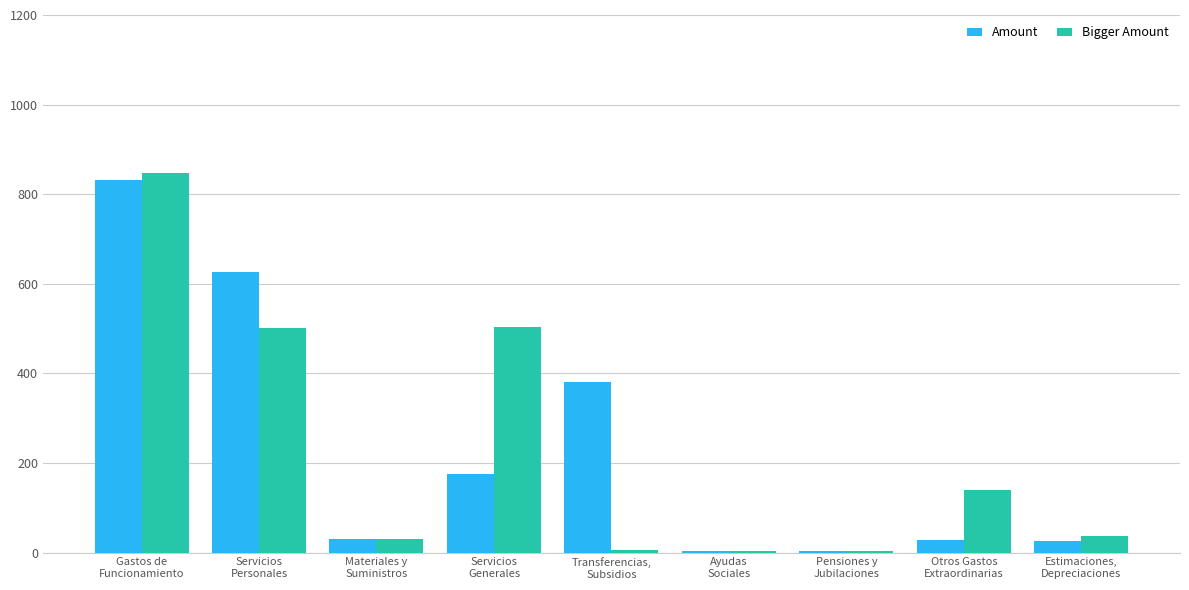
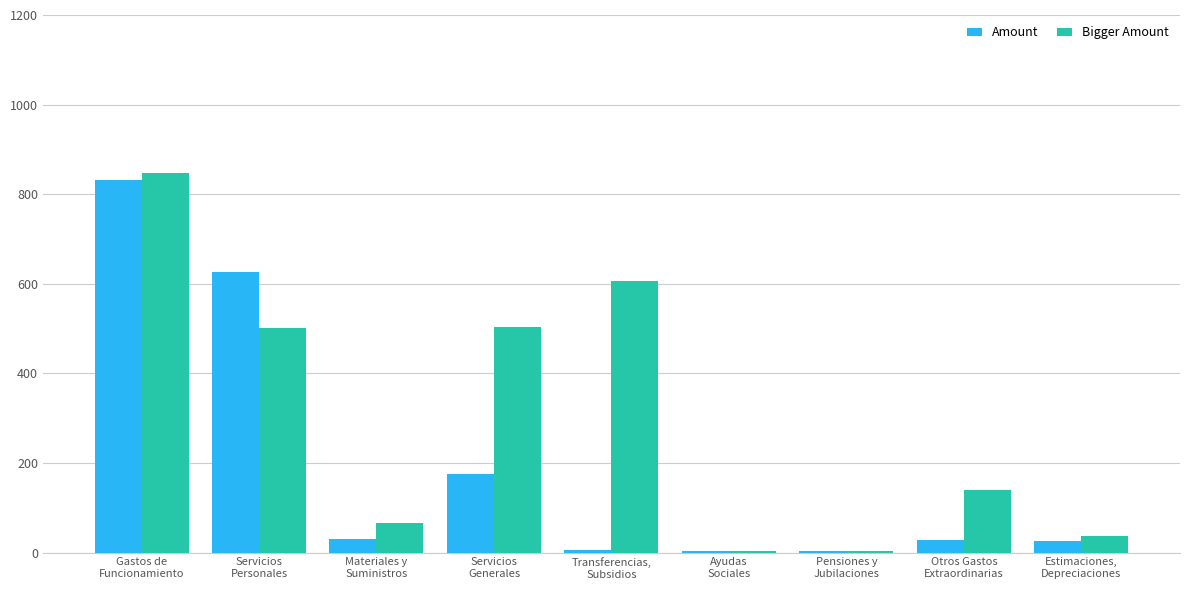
  {
    "Amount": {
      "Gastos de Funcionamiento": 830,
      "Servicios Personales": 630,
      "Materiales y Suministros": 30,
      "Servicios Generales": 170,
-     "Transferencias, Subsidios": 380,
+     "Transferencias, Subsidios": 10,
      "Otros Gastos Extraordinarias": 30,
      "Estimaciones, Depreciaciones": 30
    },
    "Bigger Amount": {
      "Gastos de Funcionamiento": 850,
      "Servicios Personales": 500,
-     "Materiales y Suministros": 30,
+     "Materiales y Suministros": 70,
      "Servicios Generales": 500,
-     "Transferencias, Subsidios": 10,
+     "Transferencias, Subsidios": 610,
      "Otros Gastos Extraordinarias": 140,
      "Estimaciones, Depreciaciones": 40
    }
  }
